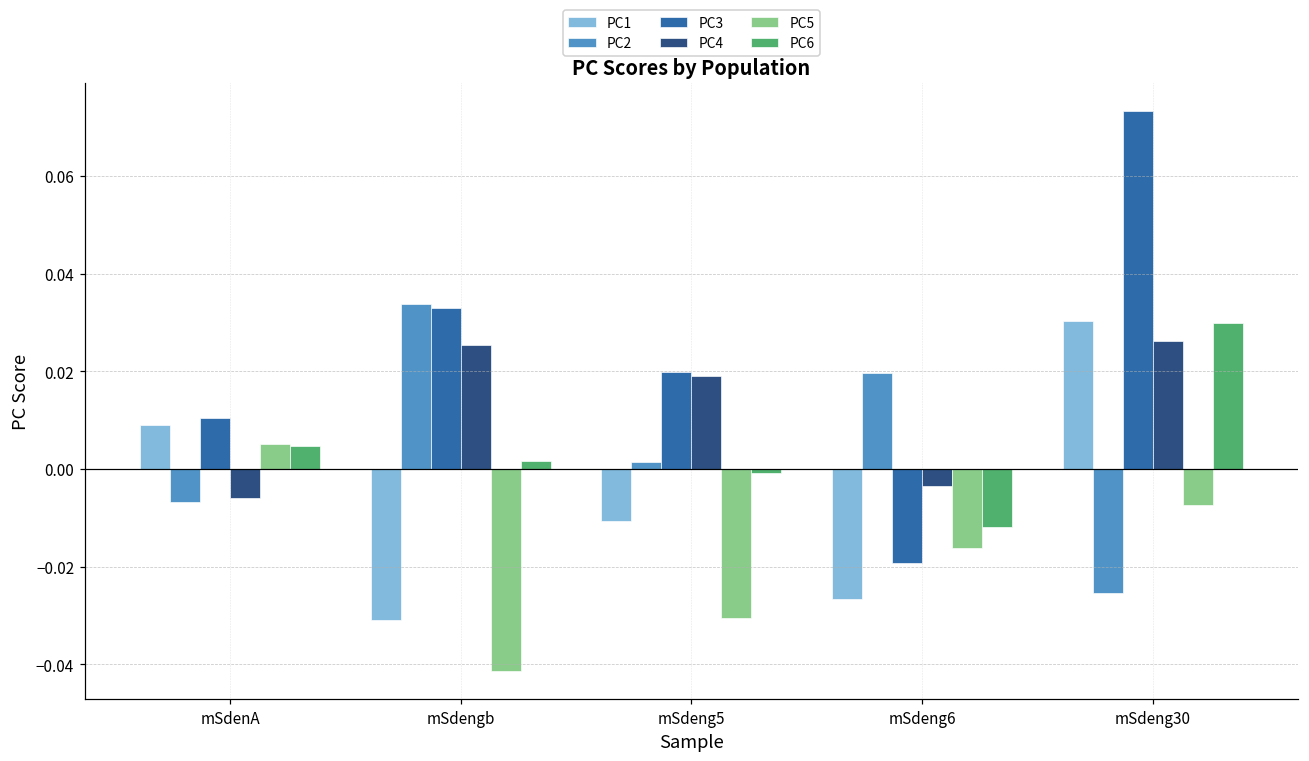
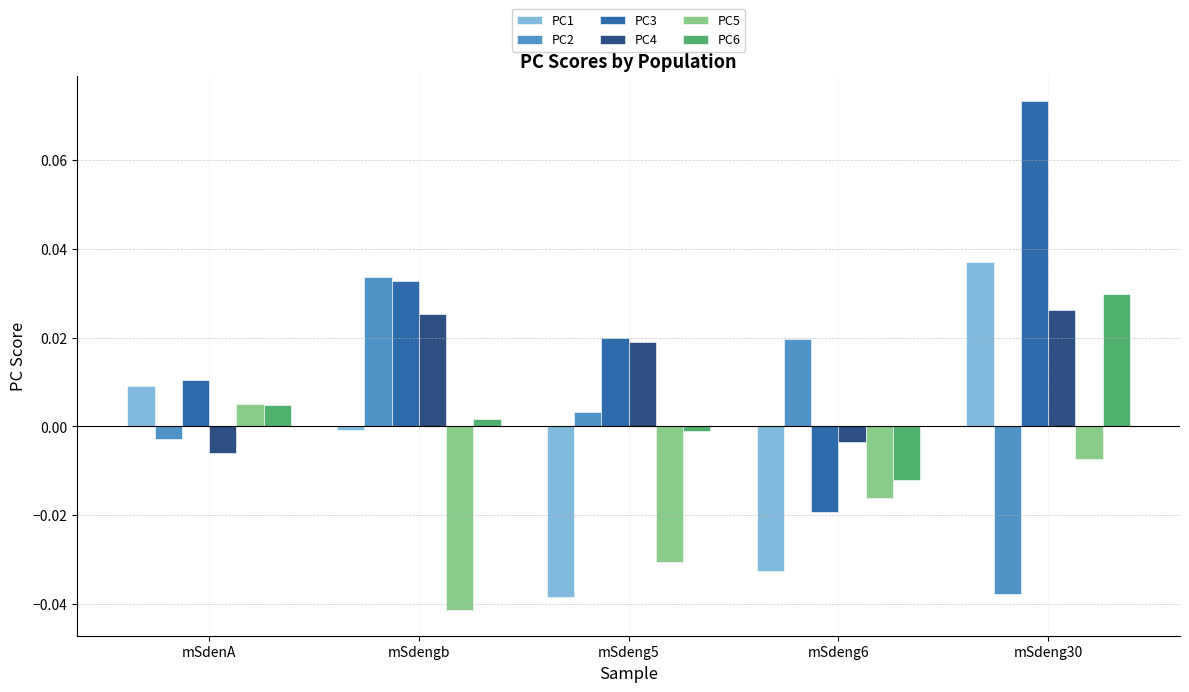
  {
    "PC1": {
      "mSdenA": 0.009,
-     "mSdengb": -0.031,
-     "mSdeng5": -0.011,
-     "mSdeng6": -0.027,
-     "mSdeng30": 0.030
+     "mSdengb": -0.001,
+     "mSdeng5": -0.038,
+     "mSdeng6": -0.032,
+     "mSdeng30": 0.037
    },
    "PC2": {
-     "mSdenA": -0.007,
+     "mSdenA": -0.003,
      "mSdengb": 0.034,
-     "mSdeng5": 0.001,
+     "mSdeng5": 0.003,
      "mSdeng6": 0.020,
-     "mSdeng30": -0.025
+     "mSdeng30": -0.038
    },
    "PC5": {
      "mSdenA": 0.005,
      "mSdengb": -0.041,
      "mSdeng5": -0.030,
      "mSdeng6": -0.016,
      "mSdeng30": -0.007
    },
    "PC6": {
      "mSdenA": 0.005,
      "mSdengb": 0.002,
      "mSdeng5": -0.001,
      "mSdeng6": -0.012,
      "mSdeng30": 0.030
    }
  }
